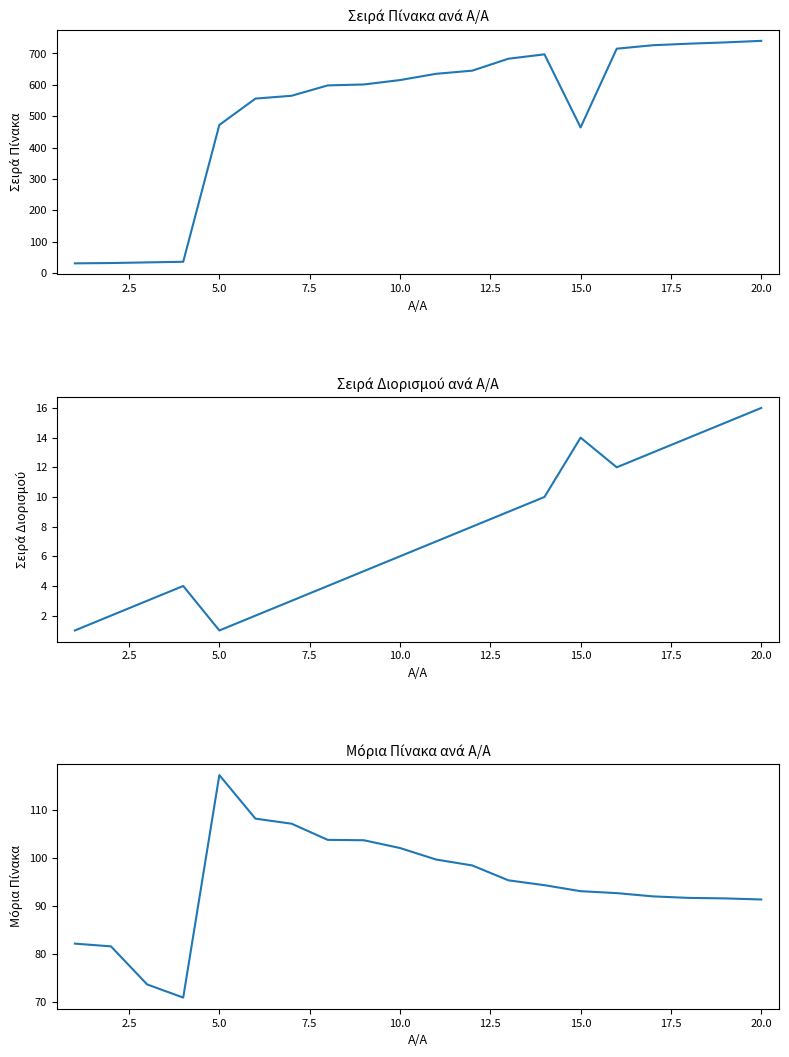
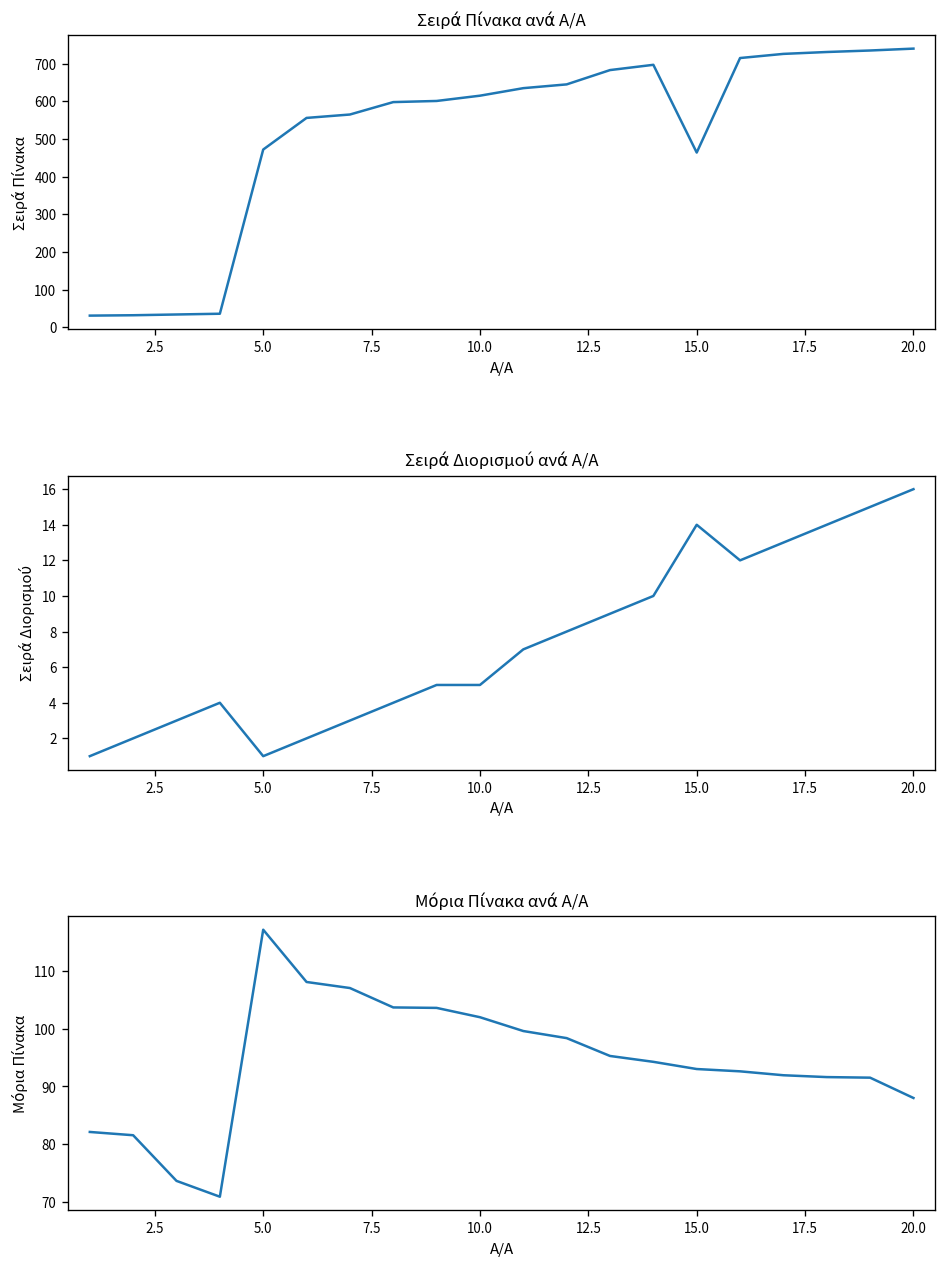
  {
    "Σειρά Πίνακα ανά Α/Α": {
      "5.0": 470,
      "10.0": 620,
      "15.0": 460,
      "20.0": 740
    },
    "Σειρά Διορισμού ανά Α/Α": {
      "5.0": 1,
-     "10.0": 6,
+     "10.0": 5,
      "15.0": 14,
      "20.0": 16
    },
    "Μόρια Πίνακα ανά Α/Α": {
      "5.0": 117,
      "10.0": 102,
      "15.0": 93,
-     "20.0": 91
+     "20.0": 88
    }
  }
